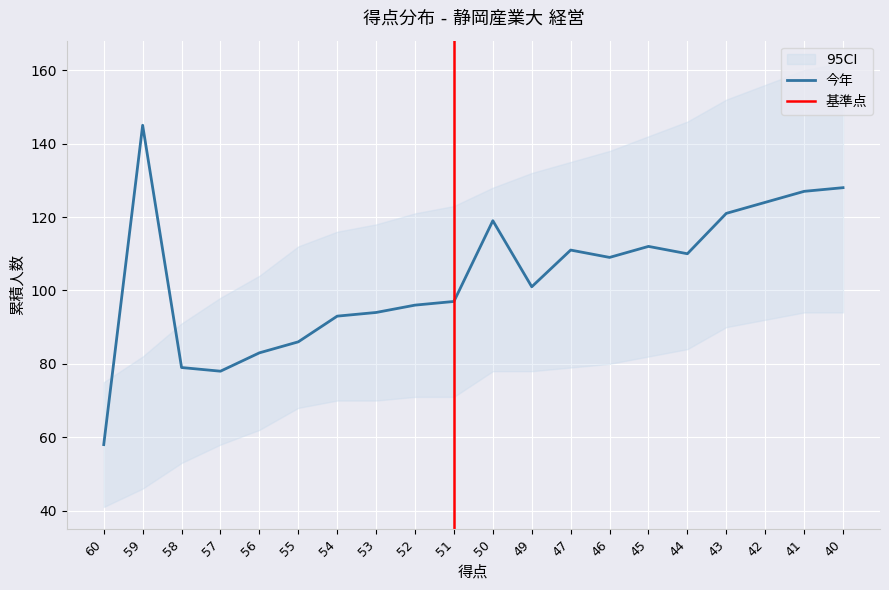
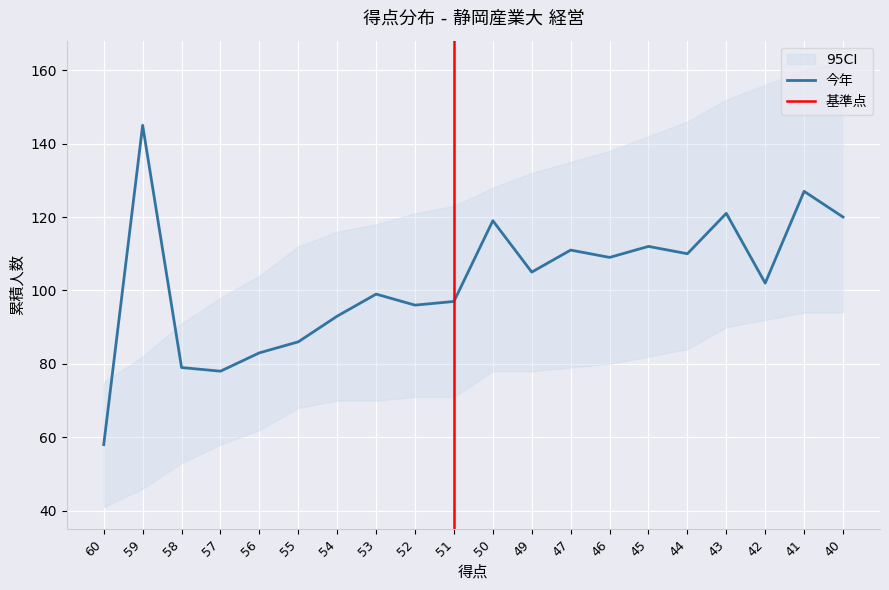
  {
    "今年": {
      "60": 58,
      "59": 145,
      "58": 79,
      "57": 78,
      "56": 83,
      "55": 86,
      "54": 93,
-     "53": 94,
+     "53": 99,
      "52": 96,
      "51": 97,
      "50": 119,
-     "49": 101,
+     "49": 105,
      "47": 111,
      "46": 109,
      "45": 112,
      "44": 110,
      "43": 121,
-     "42": 124,
+     "42": 102,
      "41": 127,
-     "40": 128
+     "40": 120
    }
  }
